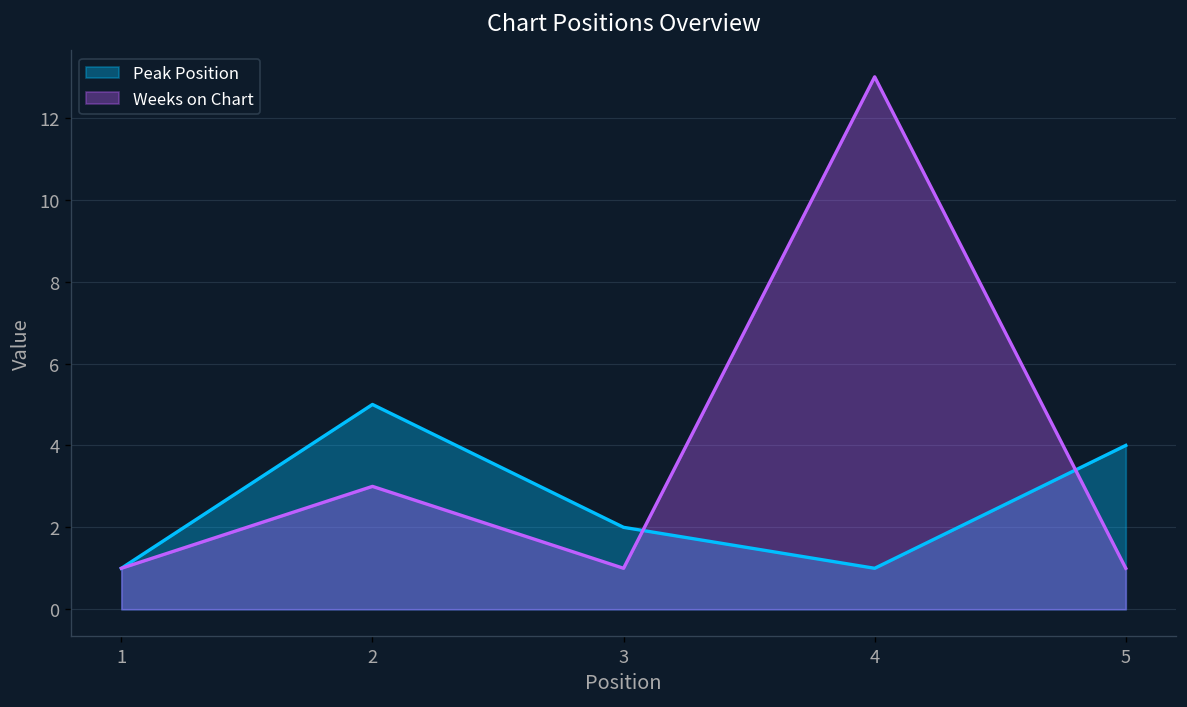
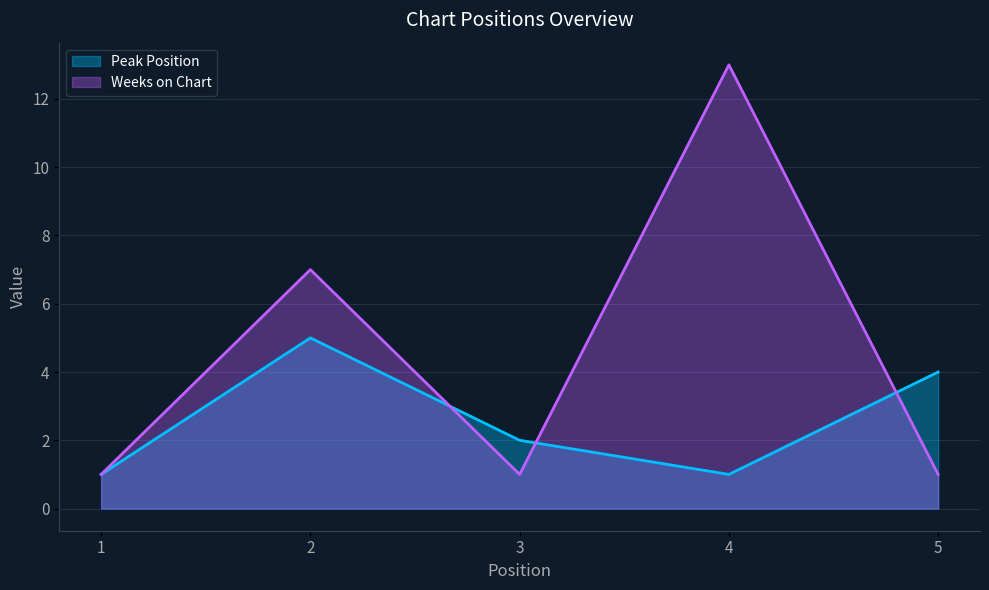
  {
    "Peak Position": {
      "2": 5,
      "3": 2,
      "4": 1,
      "5": 4
    },
    "Weeks on Chart": {
-     "2": 3,
+     "2": 7,
      "3": 1,
      "4": 13,
      "5": 1
    }
  }
